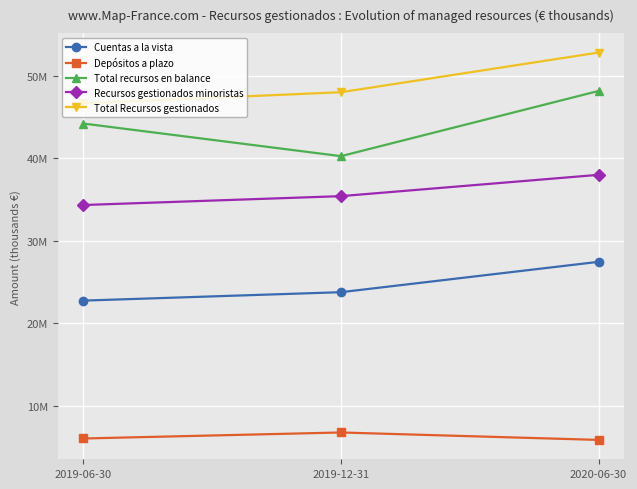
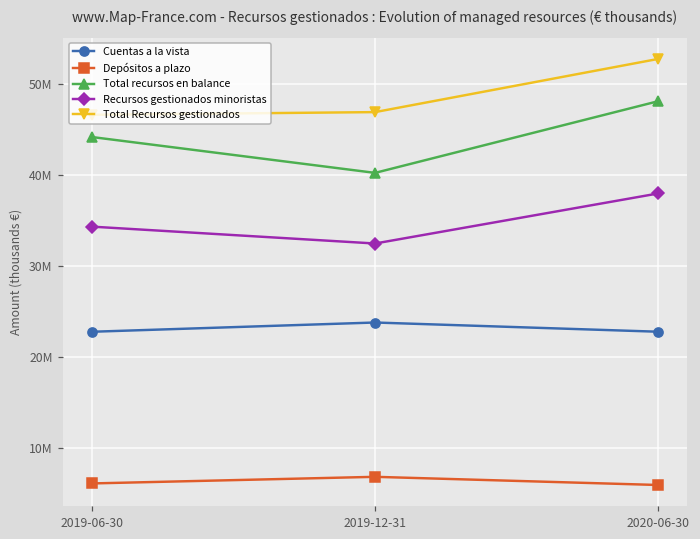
  {
    "Cuentas a la vista": {
      "2019-06-30": 23000000,
      "2019-12-31": 24000000,
-     "2020-06-30": 27000000
+     "2020-06-30": 23000000
    },
    "Depósitos a plazo": {
      "2019-06-30": 6000000,
      "2019-12-31": 7000000,
      "2020-06-30": 6000000
    },
    "Total recursos en balance": {
      "2019-06-30": 44000000,
      "2019-12-31": 40000000,
      "2020-06-30": 48000000
    },
    "Recursos gestionados minoristas": {
      "2019-06-30": 34000000,
-     "2019-12-31": 35000000,
+     "2019-12-31": 32000000,
      "2020-06-30": 38000000
    },
    "Total Recursos gestionados": {
-     "2019-12-31": 48000000,
+     "2019-12-31": 47000000,
      "2020-06-30": 53000000
    }
  }
